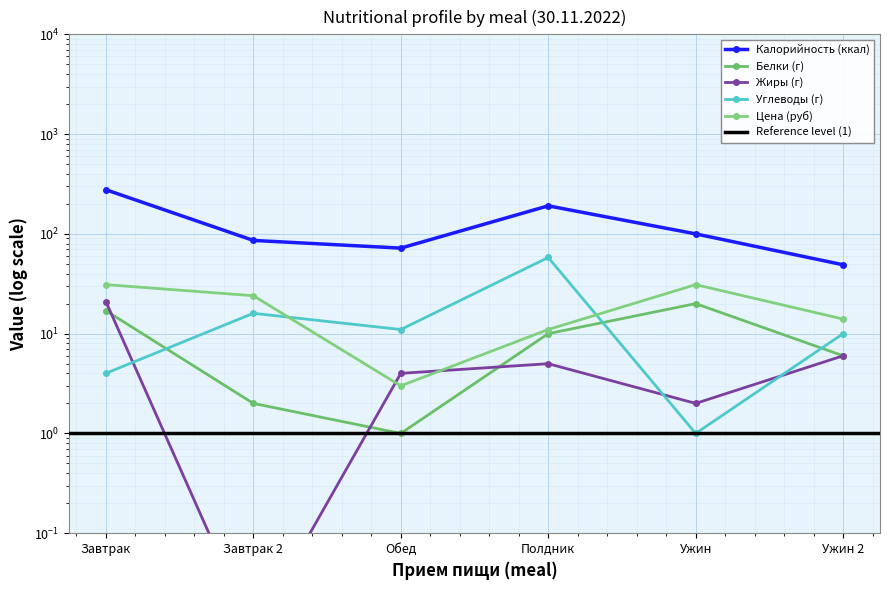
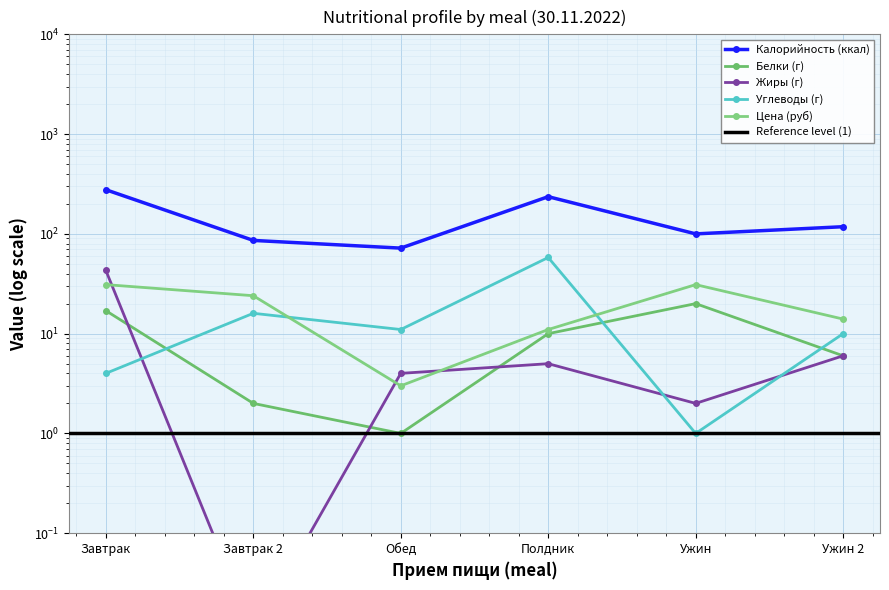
  {
    "Калорийность (ккал)": {
      "Завтрак": 280,
      "Завтрак 2": 90,
      "Обед": 70,
-     "Полдник": 190,
+     "Полдник": 240,
      "Ужин": 100,
-     "Ужин 2": 50
+     "Ужин 2": 120
    },
    "Жиры (г)": {
-     "Завтрак": 21,
+     "Завтрак": 43,
      "Обед": 4,
      "Полдник": 5,
      "Ужин": 2
    },
    "Углеводы (г)": {
      "Завтрак": 4,
      "Завтрак 2": 16,
      "Обед": 11,
      "Полдник": 60,
      "Ужин": 1,
      "Ужин 2": 10
    }
  }
